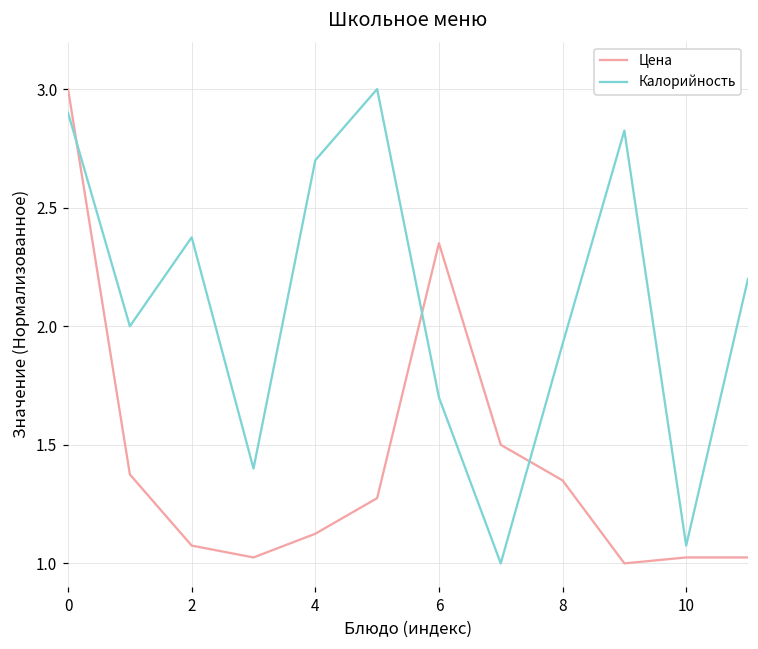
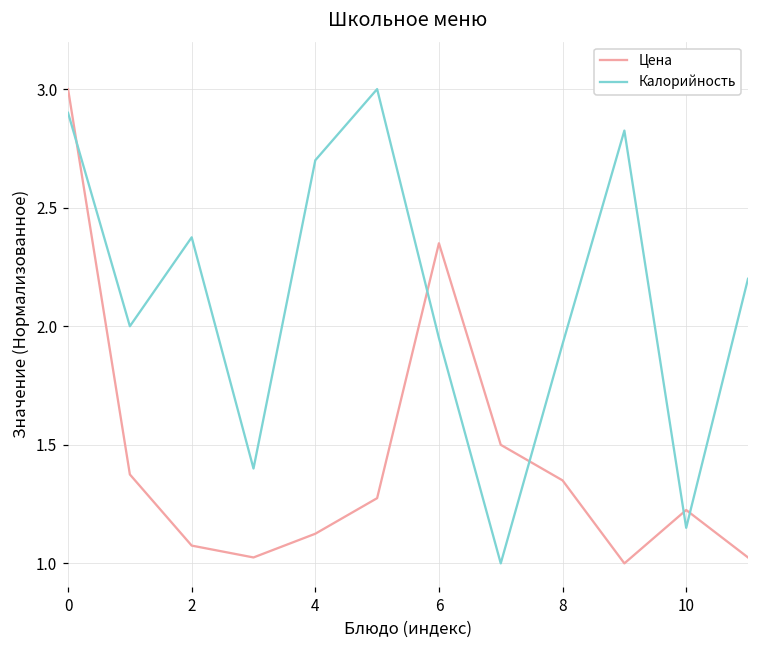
  {
    "Цена": {
      "0": 3.00,
      "2": 1.08,
      "4": 1.13,
      "6": 2.35,
      "8": 1.35,
-     "10": 1.03
+     "10": 1.23
    },
    "Калорийность": {
      "0": 2.90,
      "2": 2.38,
      "4": 2.70,
-     "6": 1.70,
+     "6": 1.95,
      "8": 1.93,
-     "10": 1.08
+     "10": 1.15
    }
  }
